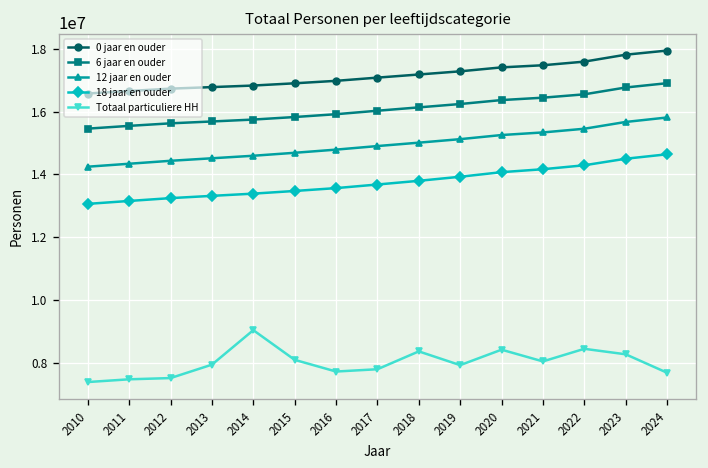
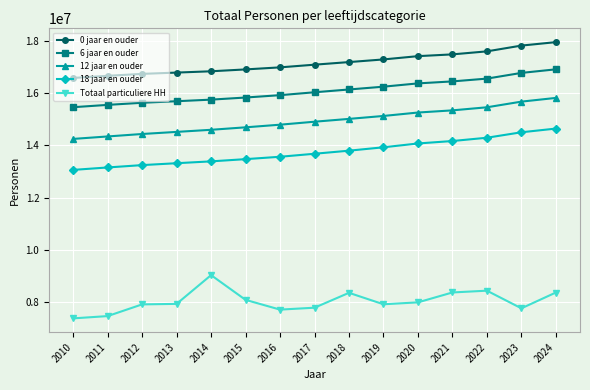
  {
    "Totaal particuliere HH": {
      "2010": 7400000,
      "2011": 7500000,
-     "2012": 7500000,
+     "2012": 7900000,
      "2013": 7900000,
      "2014": 9000000,
      "2015": 8100000,
      "2016": 7700000,
      "2017": 7800000,
      "2018": 8400000,
      "2019": 7900000,
-     "2020": 8400000,
-     "2021": 8000000,
+     "2020": 8000000,
+     "2021": 8400000,
      "2022": 8400000,
-     "2023": 8300000,
-     "2024": 7700000
+     "2023": 7800000,
+     "2024": 8400000
    }
  }
